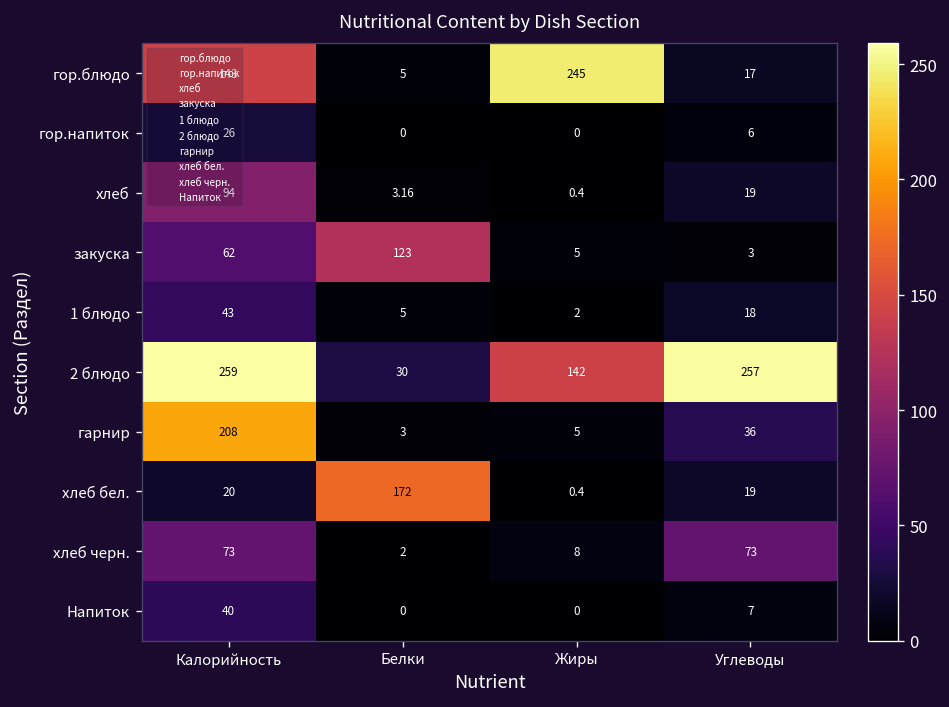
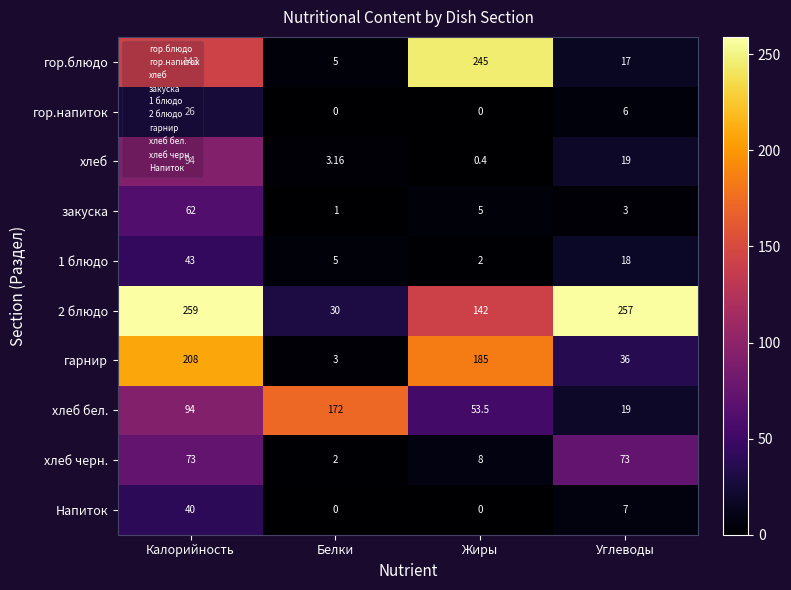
  {
    "гор.блюдо": {
      "Белки": 5,
      "Жиры": 245,
      "Углеводы": 17
    },
    "гор.напиток": {
      "Белки": 0,
      "Жиры": 0,
      "Углеводы": 6
    },
    "хлеб": {
      "Белки": 3.16,
      "Жиры": 0.4,
      "Углеводы": 19
    },
    "закуска": {
      "Калорийность": 62,
-     "Белки": 123,
+     "Белки": 1,
      "Жиры": 5,
      "Углеводы": 3
    },
    "1 блюдо": {
      "Калорийность": 43,
      "Белки": 5,
      "Жиры": 2,
      "Углеводы": 18
    },
    "2 блюдо": {
      "Калорийность": 259,
      "Белки": 30,
      "Жиры": 142,
      "Углеводы": 257
    },
    "гарнир": {
      "Калорийность": 208,
      "Белки": 3,
-     "Жиры": 5,
+     "Жиры": 185,
      "Углеводы": 36
    },
    "хлеб бел.": {
-     "Калорийность": 20,
+     "Калорийность": 94,
      "Белки": 172,
-     "Жиры": 0.4,
+     "Жиры": 53.5,
      "Углеводы": 19
    },
    "хлеб черн.": {
      "Калорийность": 73,
      "Белки": 2,
      "Жиры": 8,
      "Углеводы": 73
    },
    "Напиток": {
      "Калорийность": 40,
      "Белки": 0,
      "Жиры": 0,
      "Углеводы": 7
    }
  }
